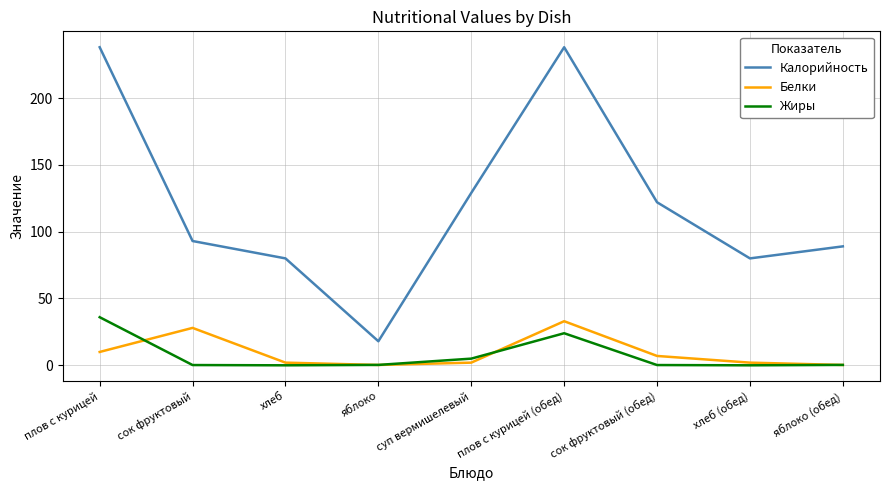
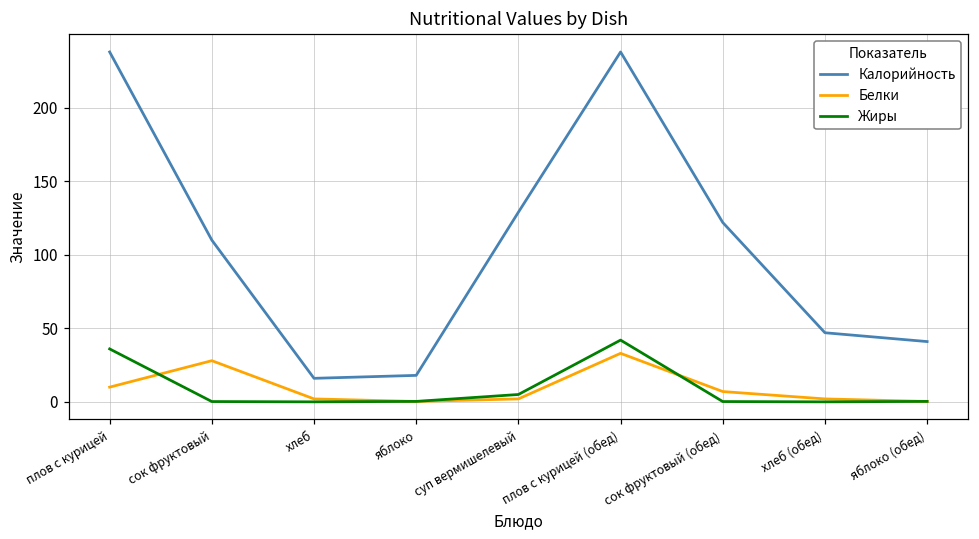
  {
    "Калорийность": {
      "плов с курицей": 238,
-     "сок фруктовый": 93,
-     "хлеб": 80,
+     "сок фруктовый": 110,
+     "хлеб": 16,
      "яблоко": 18,
      "суп вермишелевый": 129,
      "плов с курицей (обед)": 238,
      "сок фруктовый (обед)": 122,
-     "хлеб (обед)": 80,
-     "яблоко (обед)": 89
+     "хлеб (обед)": 47,
+     "яблоко (обед)": 41
    },
    "Белки": {
      "плов с курицей": 10,
      "сок фруктовый": 28,
      "хлеб": 2,
      "суп вермишелевый": 2,
      "плов с курицей (обед)": 33,
      "сок фруктовый (обед)": 7,
      "хлеб (обед)": 2
    },
    "Жиры": {
      "плов с курицей": 36,
      "сок фруктовый": 0,
      "хлеб": 0,
      "суп вермишелевый": 5,
-     "плов с курицей (обед)": 24,
+     "плов с курицей (обед)": 42,
      "сок фруктовый (обед)": 0,
      "хлеб (обед)": 0
    }
  }
